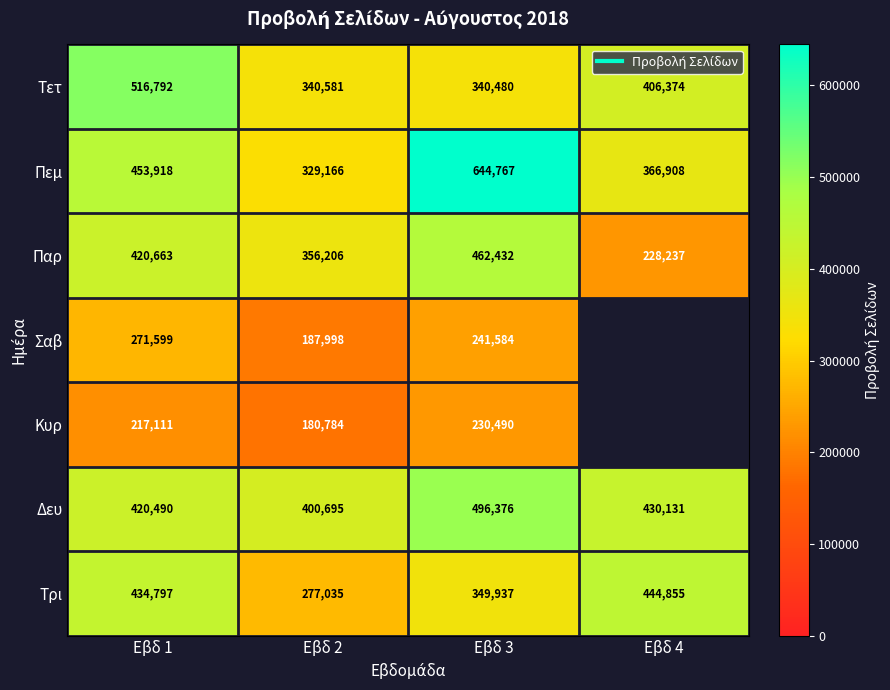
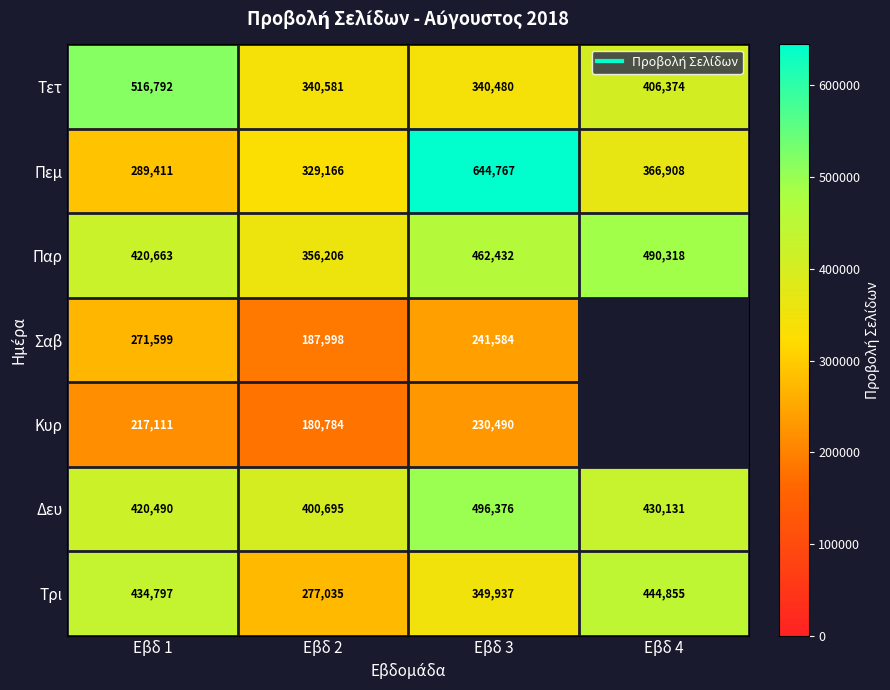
  {
    "Τετ": {
      "Εβδ 1": "516,792",
      "Εβδ 2": "340,581",
      "Εβδ 3": "340,480",
      "Εβδ 4": "406,374"
    },
    "Πεμ": {
-     "Εβδ 1": "453,918",
+     "Εβδ 1": "289,411",
      "Εβδ 2": "329,166",
      "Εβδ 3": "644,767",
      "Εβδ 4": "366,908"
    },
    "Παρ": {
      "Εβδ 1": "420,663",
      "Εβδ 2": "356,206",
      "Εβδ 3": "462,432",
-     "Εβδ 4": "228,237"
+     "Εβδ 4": "490,318"
    },
    "Σαβ": {
      "Εβδ 1": "271,599",
      "Εβδ 2": "187,998",
      "Εβδ 3": "241,584"
    },
    "Κυρ": {
      "Εβδ 1": "217,111",
      "Εβδ 2": "180,784",
      "Εβδ 3": "230,490"
    },
    "Δευ": {
      "Εβδ 1": "420,490",
      "Εβδ 2": "400,695",
      "Εβδ 3": "496,376",
      "Εβδ 4": "430,131"
    },
    "Τρι": {
      "Εβδ 1": "434,797",
      "Εβδ 2": "277,035",
      "Εβδ 3": "349,937",
      "Εβδ 4": "444,855"
    }
  }
